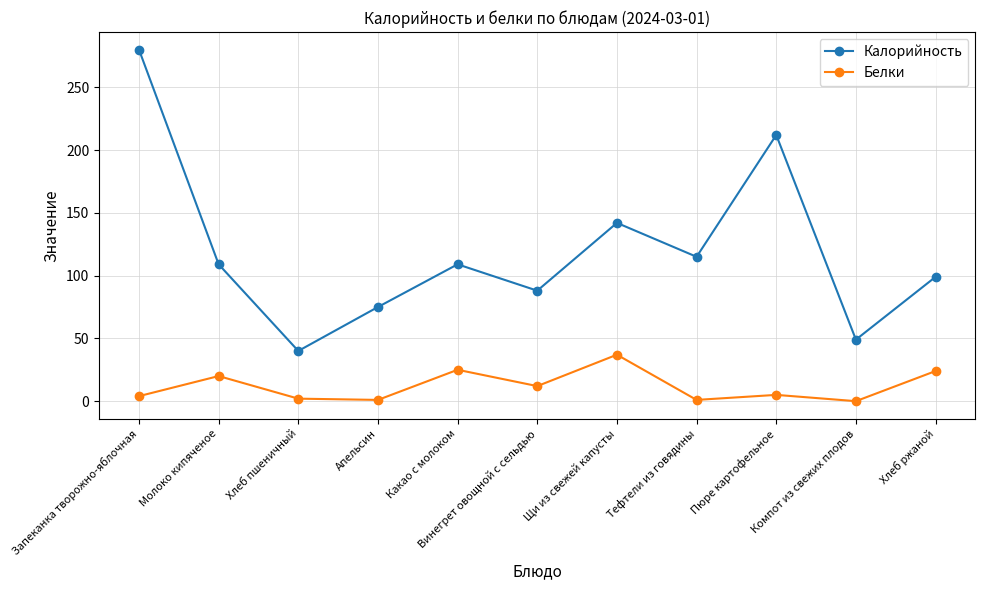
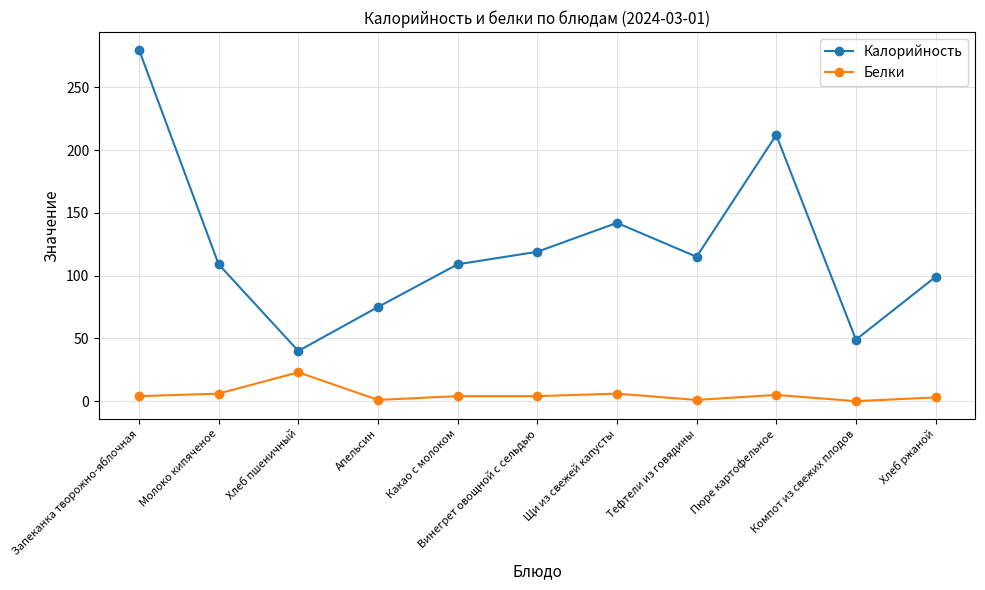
  {
    "Калорийность": {
      "Запеканка творожно-яблочная": 280,
      "Молоко кипяченое": 109,
      "Хлеб пшеничный": 40,
      "Апельсин": 75,
      "Какао с молоком": 109,
-     "Винегрет овощной с сельдью": 88,
+     "Винегрет овощной с сельдью": 119,
      "Щи из свежей капусты": 142,
      "Тефтели из говядины": 115,
      "Пюре картофельное": 212,
      "Компот из свежих плодов": 49,
      "Хлеб ржаной": 99
    },
    "Белки": {
      "Запеканка творожно-яблочная": 4,
-     "Молоко кипяченое": 20,
-     "Хлеб пшеничный": 2,
+     "Молоко кипяченое": 6,
+     "Хлеб пшеничный": 23,
      "Апельсин": 1,
-     "Какао с молоком": 25,
-     "Винегрет овощной с сельдью": 12,
-     "Щи из свежей капусты": 37,
+     "Какао с молоком": 4,
+     "Винегрет овощной с сельдью": 4,
+     "Щи из свежей капусты": 6,
      "Тефтели из говядины": 1,
      "Пюре картофельное": 5,
      "Компот из свежих плодов": 0,
-     "Хлеб ржаной": 24
+     "Хлеб ржаной": 3
    }
  }
